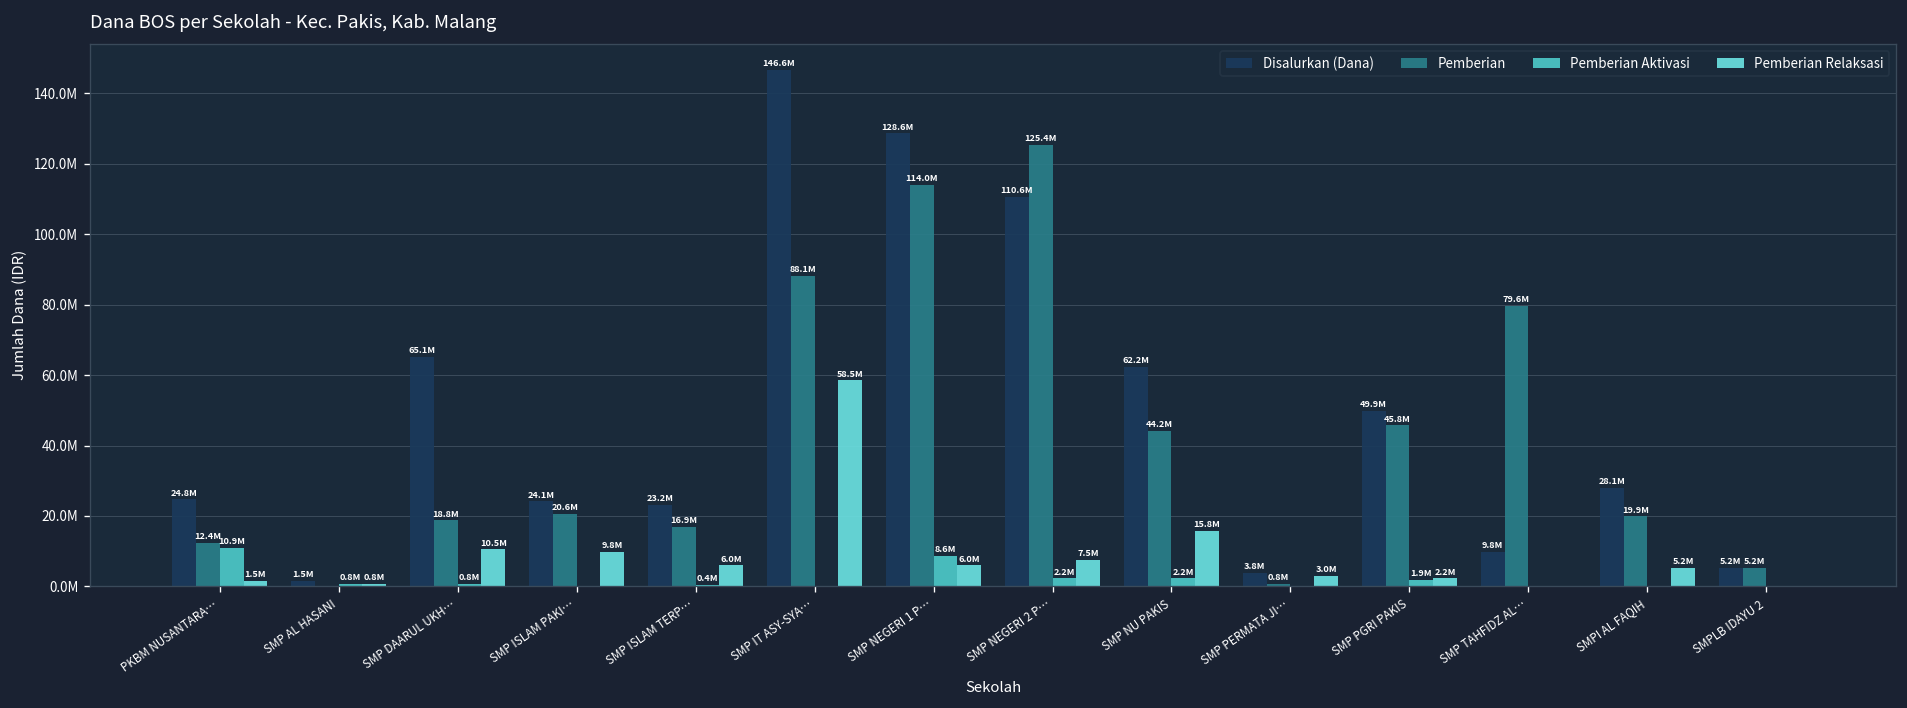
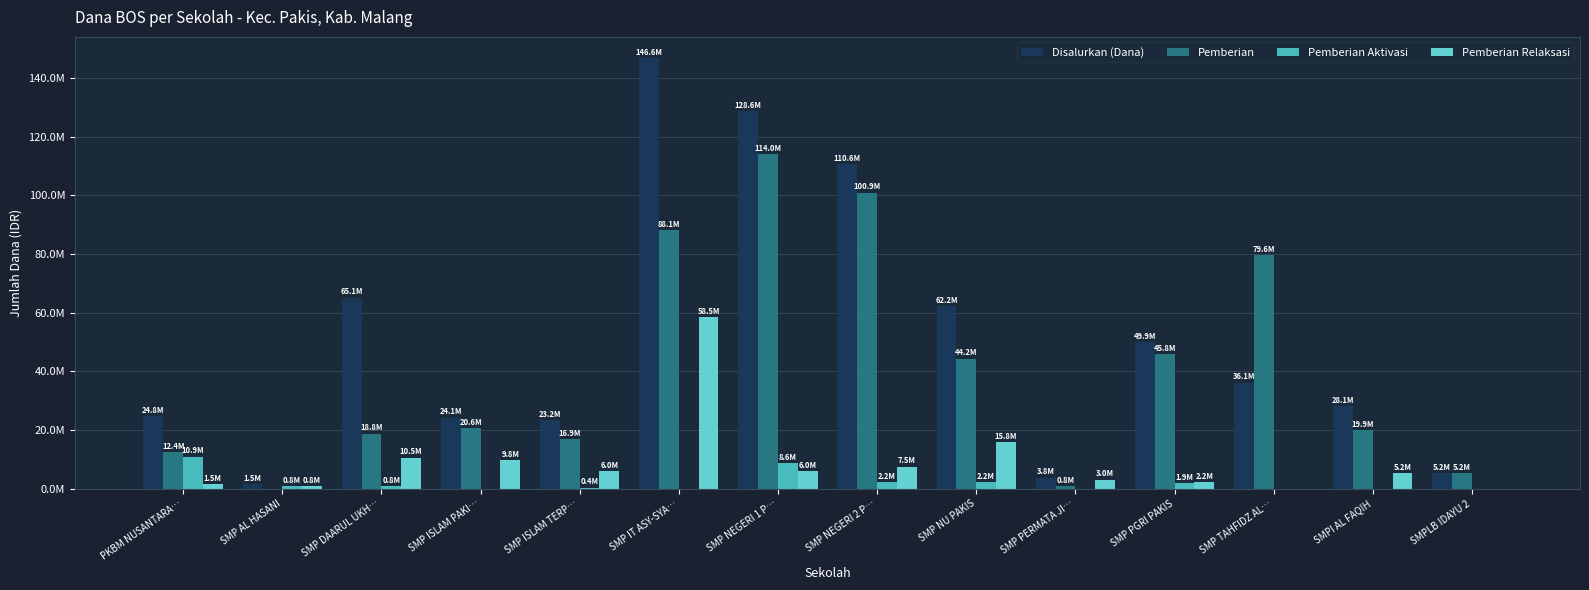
  {
    "Disalurkan (Dana)": {
      "PKBM NUSANTARA…": "24.8M",
      "SMP AL HASANI": "1.5M",
      "SMP DAARUL UKH…": "65.1M",
      "SMP ISLAM PAKI…": "24.1M",
      "SMP ISLAM TERP…": "23.2M",
      "SMP IT ASY-SYA…": "146.6M",
      "SMP NEGERI 1 P…": "128.6M",
      "SMP NEGERI 2 P…": "110.6M",
      "SMP NU PAKIS": "62.2M",
      "SMP PERMATA JI…": "3.8M",
      "SMP PGRI PAKIS": "49.9M",
-     "SMP TAHFIDZ AL…": "9.8M",
+     "SMP TAHFIDZ AL…": "36.1M",
      "SMPI AL FAQIH": "28.1M",
      "SMPLB IDAYU 2": "5.2M"
    },
    "Pemberian": {
      "PKBM NUSANTARA…": "12.4M",
      "SMP DAARUL UKH…": "18.8M",
      "SMP ISLAM PAKI…": "20.6M",
      "SMP ISLAM TERP…": "16.9M",
      "SMP IT ASY-SYA…": "88.1M",
      "SMP NEGERI 1 P…": "114.0M",
-     "SMP NEGERI 2 P…": "125.4M",
+     "SMP NEGERI 2 P…": "100.9M",
      "SMP NU PAKIS": "44.2M",
      "SMP PERMATA JI…": "0.8M",
      "SMP PGRI PAKIS": "45.8M",
      "SMP TAHFIDZ AL…": "79.6M",
      "SMPI AL FAQIH": "19.9M",
      "SMPLB IDAYU 2": "5.2M"
    }
  }
